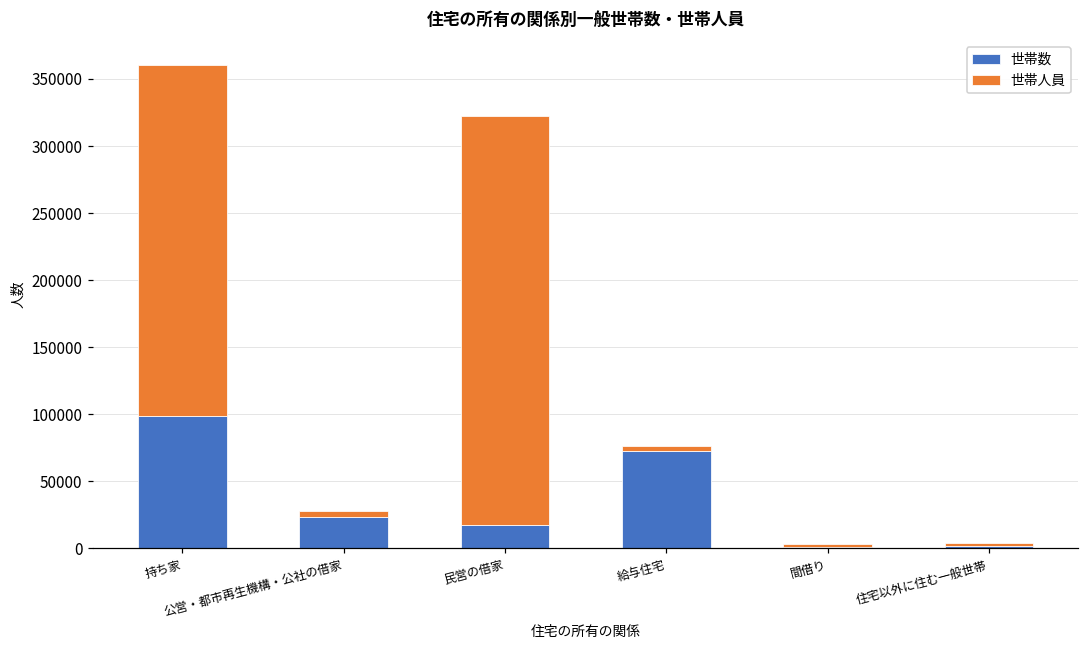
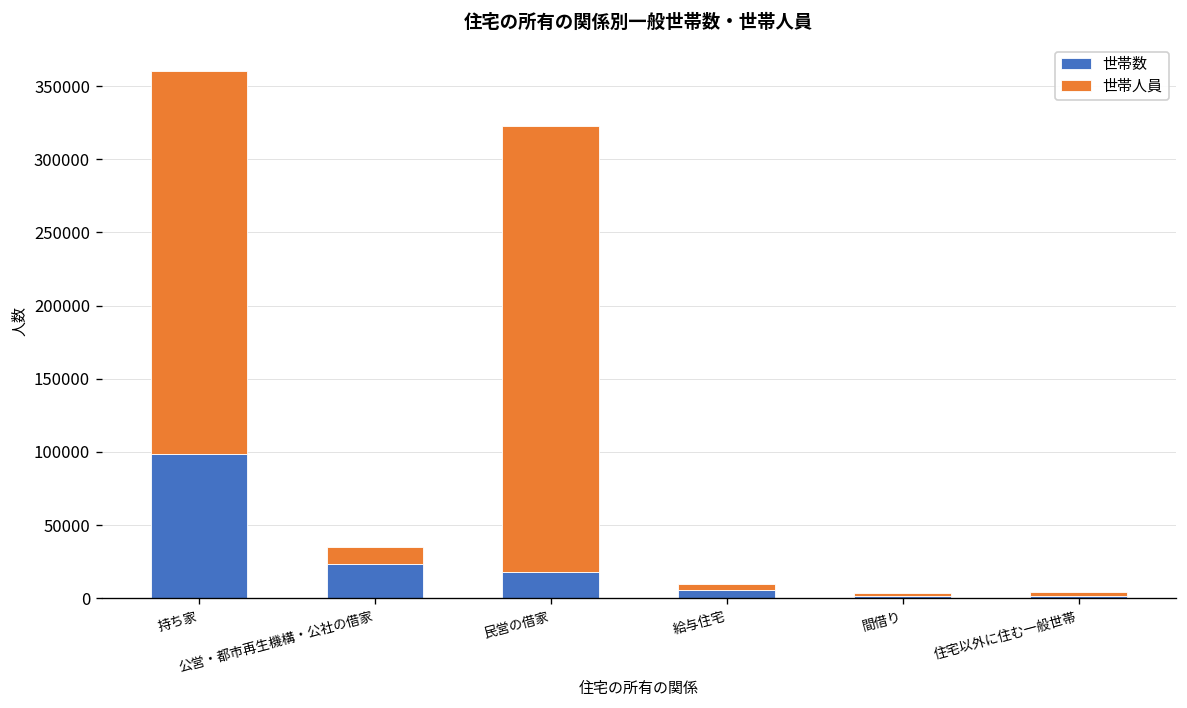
  {
    "世帯数": {
      "持ち家": 99000,
      "公営・都市再生機構・公社の借家": 24000,
      "民営の借家": 18000,
-     "給与住宅": 73000
+     "給与住宅": 6000
    },
    "世帯人員": {
      "持ち家": 262000,
-     "公営・都市再生機構・公社の借家": 4000,
+     "公営・都市再生機構・公社の借家": 11000,
      "民営の借家": 305000,
      "給与住宅": 4000,
      "間借り": 2000,
      "住宅以外に住む一般世帯": 2000
    }
  }
